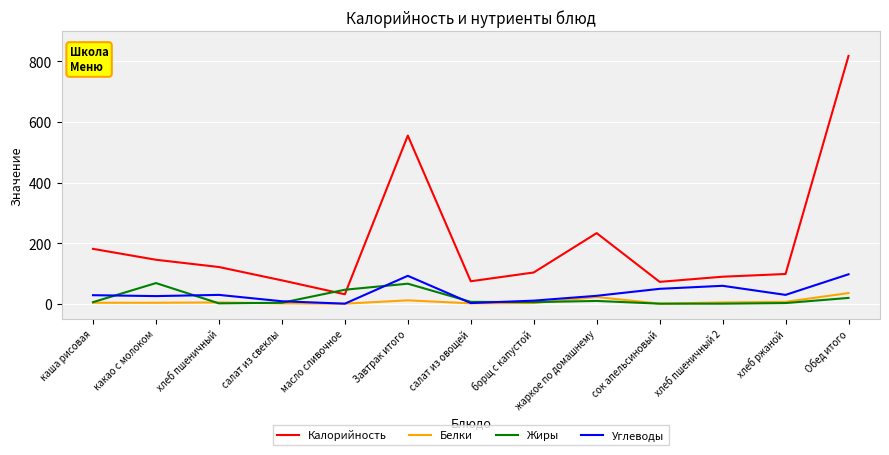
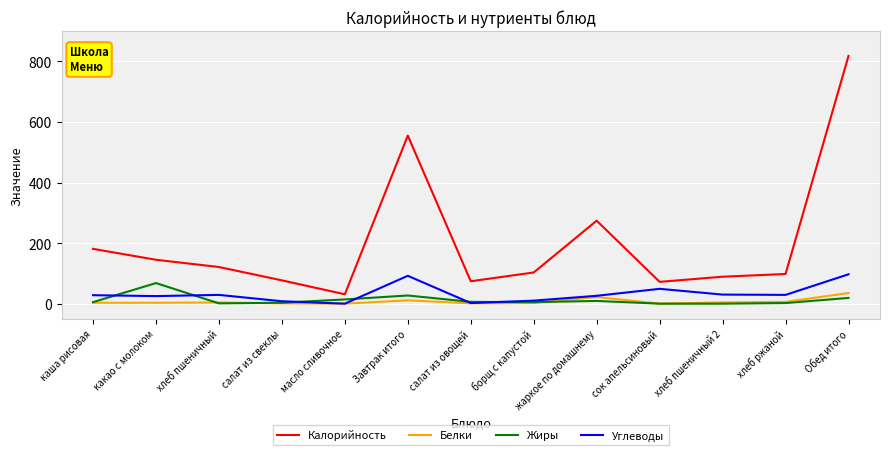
  {
    "Калорийность": {
      "каша рисовая": 180,
      "какао с молоком": 150,
      "хлеб пшеничный": 120,
      "салат из свеклы": 80,
      "масло сливочное": 30,
      "Завтрак итого": 560,
      "салат из овощей": 70,
      "борщ с капустой": 100,
-     "жаркое по домашнему": 230,
+     "жаркое по домашнему": 270,
      "сок апельсиновый": 70,
      "хлеб пшеничный 2": 90,
      "хлеб ржаной": 100,
      "Обед итого": 820
    },
    "Белки": {
      "какао с молоком": 0,
      "Завтрак итого": 10,
      "Обед итого": 40
    },
    "Жиры": {
      "какао с молоком": 70,
-     "масло сливочное": 50,
-     "Завтрак итого": 70,
+     "масло сливочное": 10,
+     "Завтрак итого": 30,
      "жаркое по домашнему": 10,
      "Обед итого": 20
    },
    "Углеводы": {
      "каша рисовая": 30,
      "какао с молоком": 30,
      "хлеб пшеничный": 30,
      "Завтрак итого": 90,
      "сок апельсиновый": 50,
-     "хлеб пшеничный 2": 60,
+     "хлеб пшеничный 2": 30,
      "хлеб ржаной": 30,
      "Обед итого": 100
    }
  }
